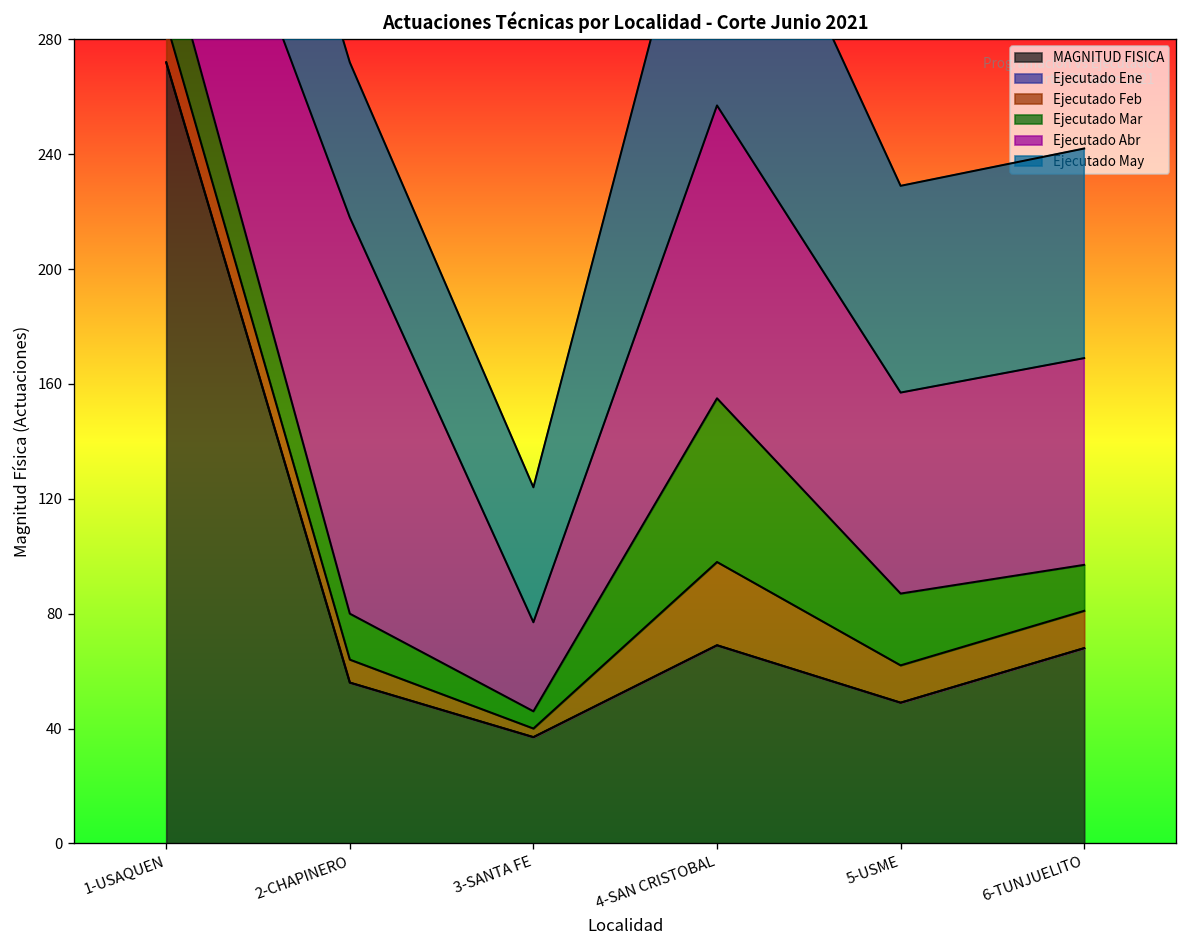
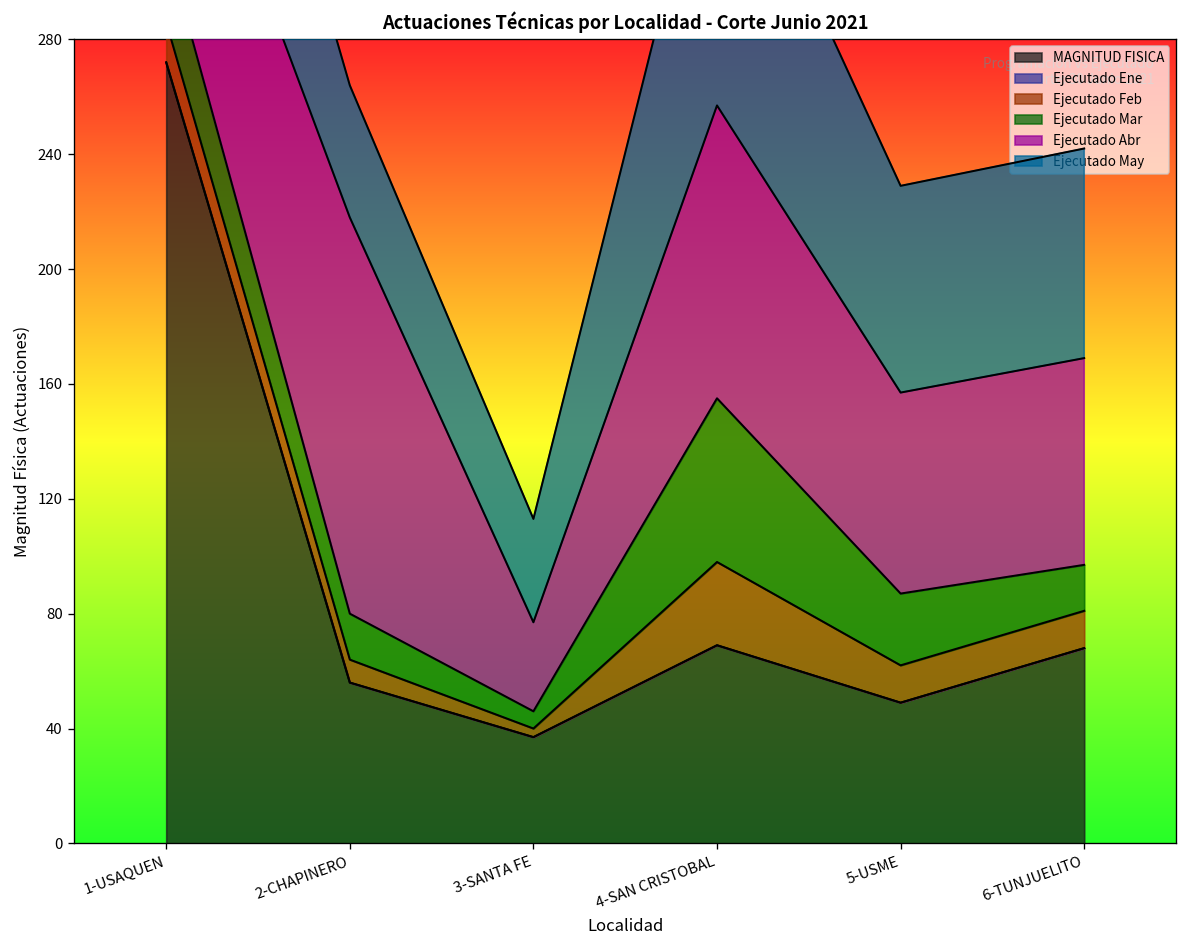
  {
    "Ejecutado Ene": {
      "1-USAQUEN": 272,
      "2-CHAPINERO": 56,
      "3-SANTA FE": 37,
      "4-SAN CRISTOBAL": 69,
      "5-USME": 49,
      "6-TUNJUELITO": 68
    },
    "Ejecutado Feb": {
      "2-CHAPINERO": 8,
      "3-SANTA FE": 3,
      "4-SAN CRISTOBAL": 29,
      "5-USME": 13,
      "6-TUNJUELITO": 13
    },
    "Ejecutado Mar": {
      "2-CHAPINERO": 16,
      "3-SANTA FE": 6,
      "4-SAN CRISTOBAL": 57,
      "5-USME": 25,
      "6-TUNJUELITO": 16
    },
    "Ejecutado Abr": {
      "2-CHAPINERO": 138,
      "3-SANTA FE": 31,
      "4-SAN CRISTOBAL": 102,
      "5-USME": 70,
      "6-TUNJUELITO": 72
    },
    "Ejecutado May": {
-     "2-CHAPINERO": 54,
-     "3-SANTA FE": 47,
+     "2-CHAPINERO": 46,
+     "3-SANTA FE": 36,
      "5-USME": 72
    }
  }
